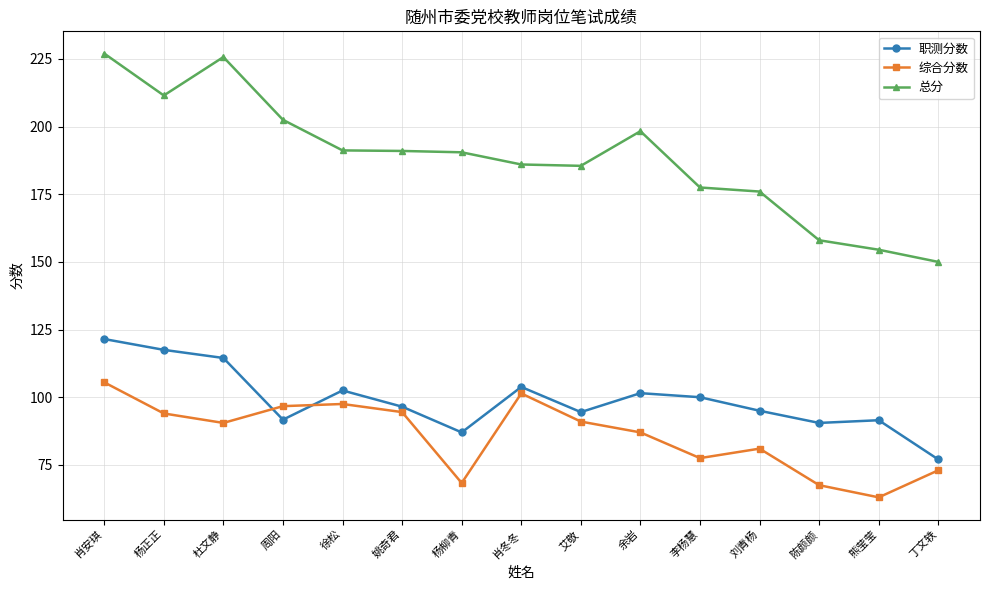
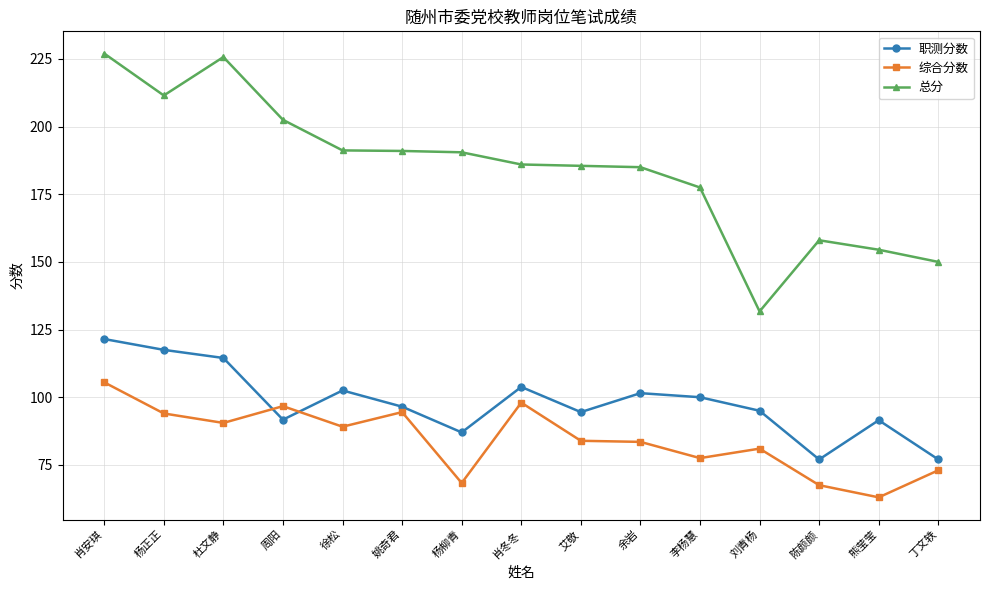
  {
    "职测分数": {
      "肖安琪": 122,
      "杨正正": 118,
      "杜文静": 115,
      "周阳": 92,
      "徐松": 103,
      "姚奇君": 97,
      "杨柳青": 87,
      "肖冬冬": 104,
      "艾敬": 95,
      "余岩": 102,
      "李杨慧": 100,
      "刘青杨": 95,
-     "陈颜颜": 91,
+     "陈颜颜": 77,
      "熊莹莹": 92,
      "丁文轶": 77
    },
    "综合分数": {
      "肖安琪": 106,
      "杨正正": 94,
      "杜文静": 91,
      "周阳": 97,
-     "徐松": 98,
+     "徐松": 89,
      "姚奇君": 95,
      "杨柳青": 68,
-     "肖冬冬": 101,
-     "艾敬": 91,
-     "余岩": 87,
+     "肖冬冬": 98,
+     "艾敬": 84,
+     "余岩": 84,
      "李杨慧": 78,
      "刘青杨": 81,
      "陈颜颜": 68,
      "熊莹莹": 63,
      "丁文轶": 73
    },
    "总分": {
      "肖安琪": 227,
      "杨正正": 212,
      "杜文静": 226,
      "周阳": 203,
      "徐松": 191,
      "姚奇君": 191,
      "杨柳青": 191,
      "肖冬冬": 186,
      "艾敬": 186,
-     "余岩": 198,
+     "余岩": 185,
      "李杨慧": 178,
-     "刘青杨": 176,
+     "刘青杨": 132,
      "陈颜颜": 158,
      "熊莹莹": 155,
      "丁文轶": 150
    }
  }
